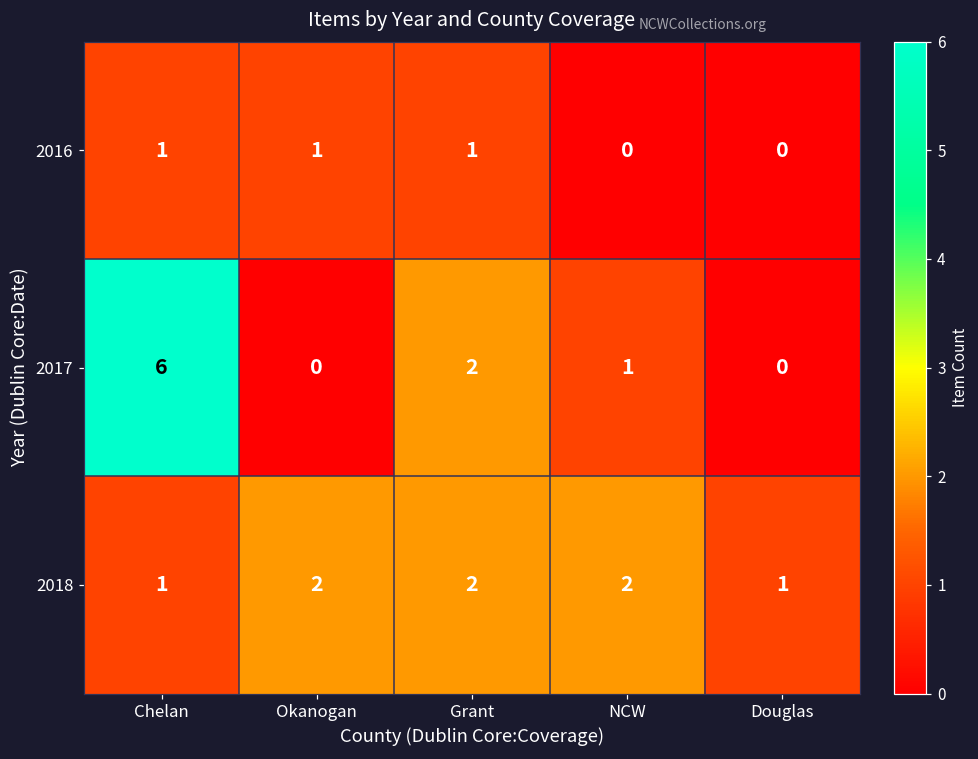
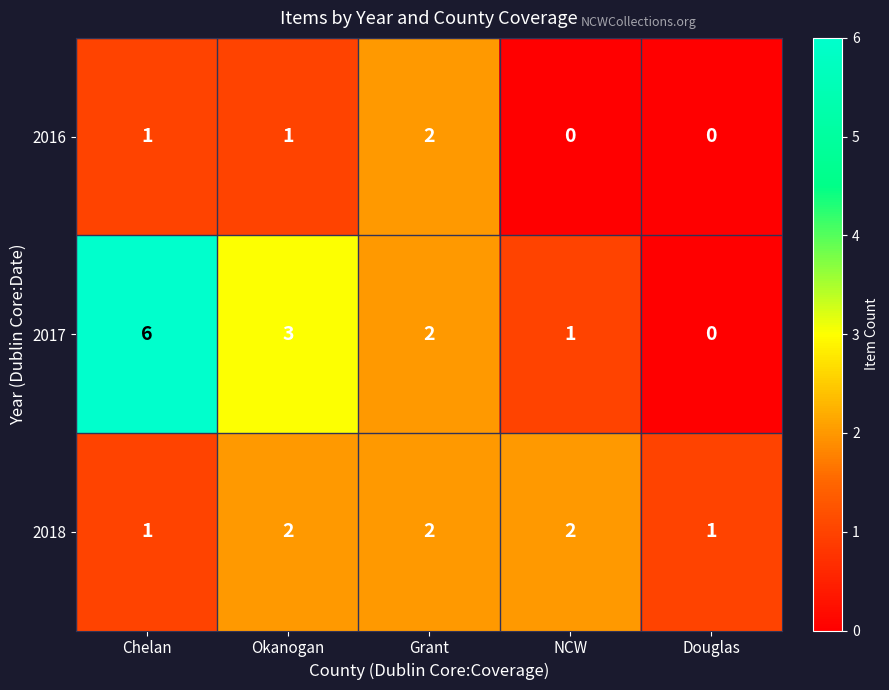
  {
    "2016": {
      "Chelan": 1,
      "Okanogan": 1,
-     "Grant": 1,
+     "Grant": 2,
      "NCW": 0,
      "Douglas": 0
    },
    "2017": {
      "Chelan": 6,
-     "Okanogan": 0,
+     "Okanogan": 3,
      "Grant": 2,
      "NCW": 1,
      "Douglas": 0
    },
    "2018": {
      "Chelan": 1,
      "Okanogan": 2,
      "Grant": 2,
      "NCW": 2,
      "Douglas": 1
    }
  }
